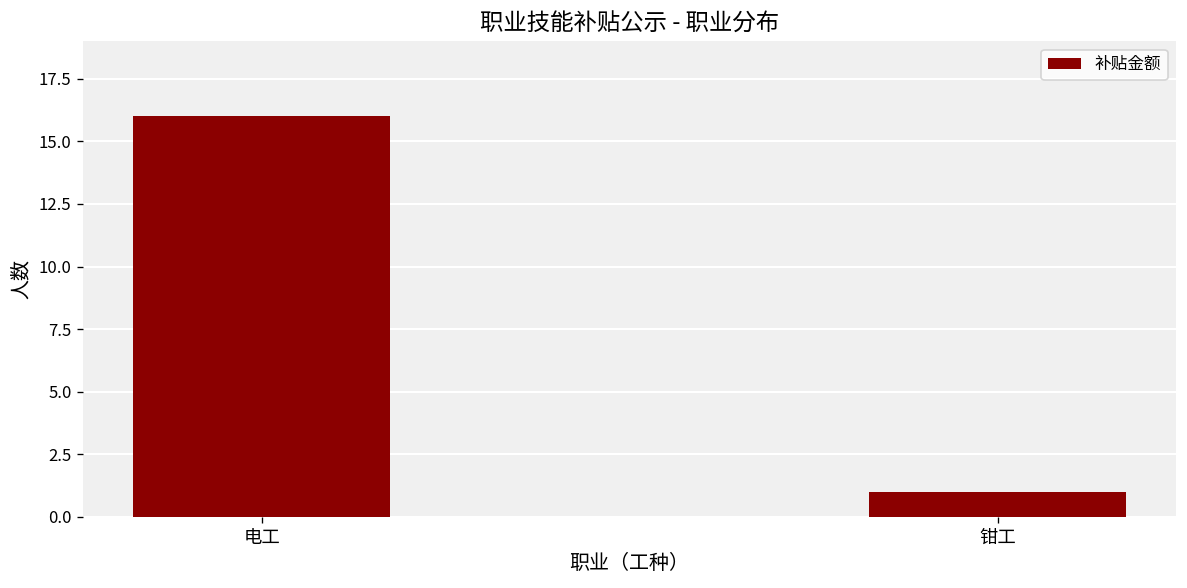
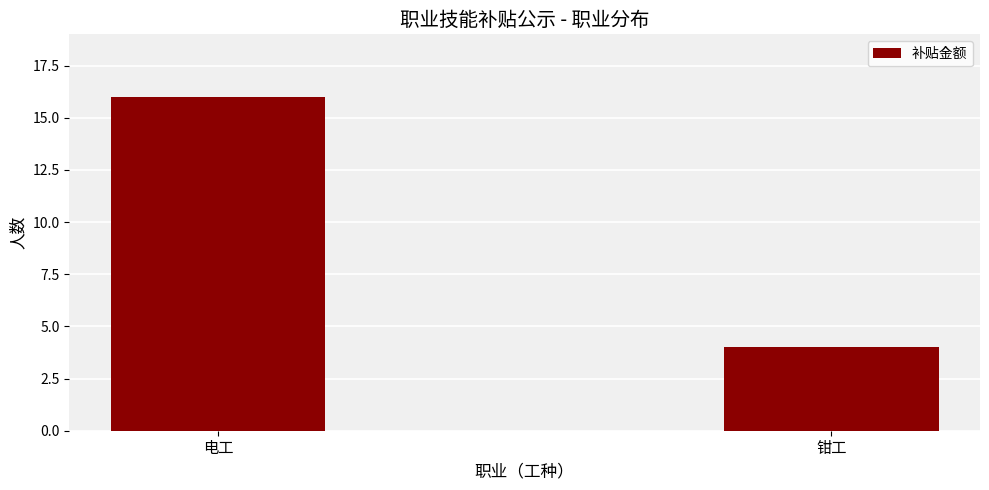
  {
    "电工": 16,
-   "钳工": 1
+   "钳工": 4
  }
